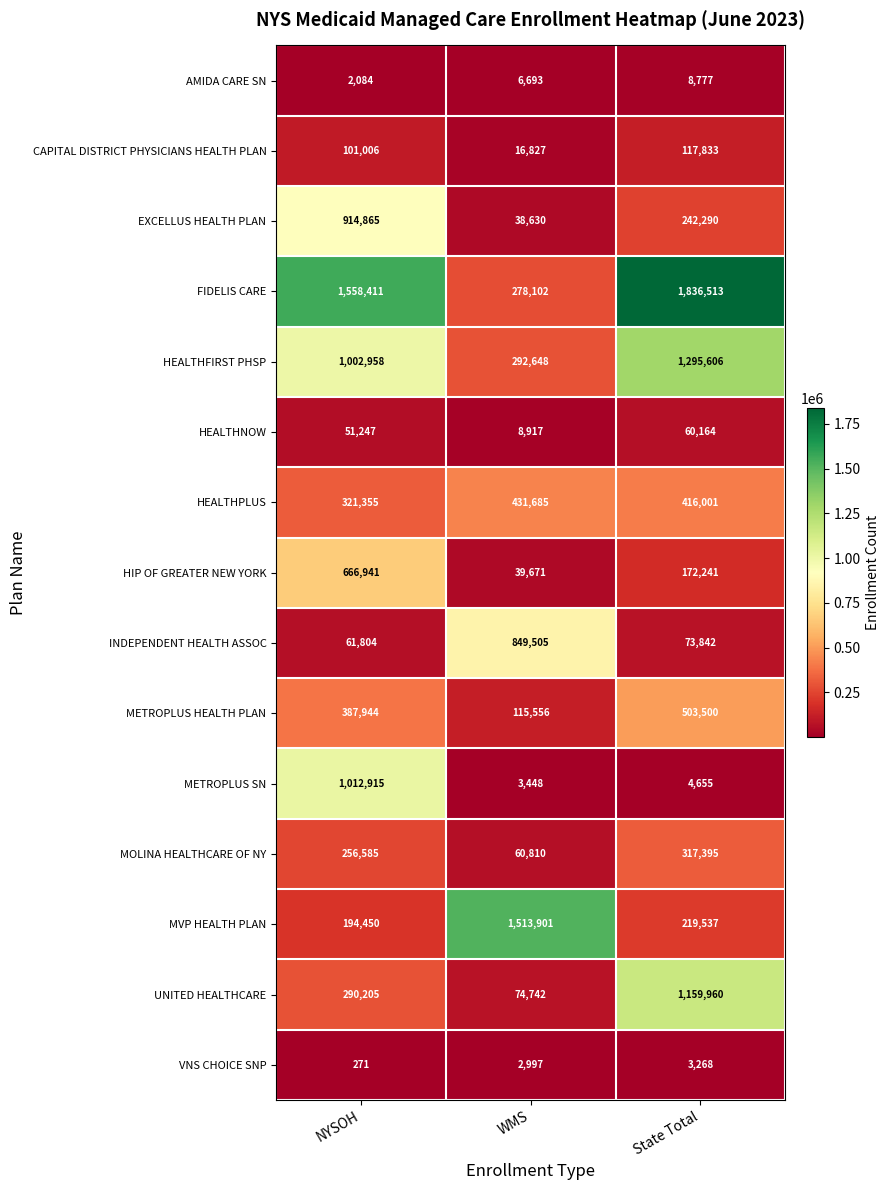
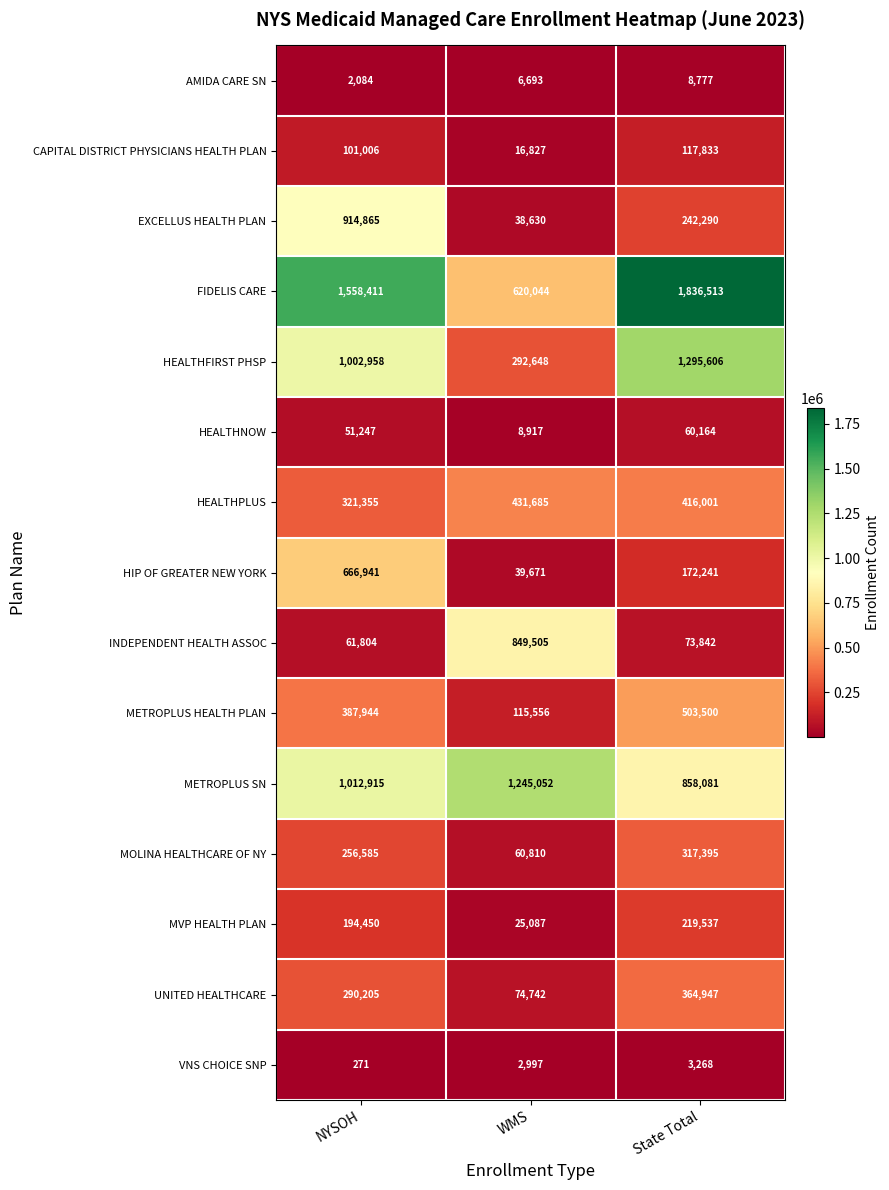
  {
    "AMIDA CARE SN": {
      "NYSOH": "2,084",
      "WMS": "6,693",
      "State Total": "8,777"
    },
    "CAPITAL DISTRICT PHYSICIANS HEALTH PLAN": {
      "NYSOH": "101,006",
      "WMS": "16,827",
      "State Total": "117,833"
    },
    "EXCELLUS HEALTH PLAN": {
      "NYSOH": "914,865",
      "WMS": "38,630",
      "State Total": "242,290"
    },
    "FIDELIS CARE": {
      "NYSOH": "1,558,411",
-     "WMS": "278,102",
+     "WMS": "620,044",
      "State Total": "1,836,513"
    },
    "HEALTHFIRST PHSP": {
      "NYSOH": "1,002,958",
      "WMS": "292,648",
      "State Total": "1,295,606"
    },
    "HEALTHNOW": {
      "NYSOH": "51,247",
      "WMS": "8,917",
      "State Total": "60,164"
    },
    "HEALTHPLUS": {
      "NYSOH": "321,355",
      "WMS": "431,685",
      "State Total": "416,001"
    },
    "HIP OF GREATER NEW YORK": {
      "NYSOH": "666,941",
      "WMS": "39,671",
      "State Total": "172,241"
    },
    "INDEPENDENT HEALTH ASSOC": {
      "NYSOH": "61,804",
      "WMS": "849,505",
      "State Total": "73,842"
    },
    "METROPLUS HEALTH PLAN": {
      "NYSOH": "387,944",
      "WMS": "115,556",
      "State Total": "503,500"
    },
    "METROPLUS SN": {
      "NYSOH": "1,012,915",
-     "WMS": "3,448",
-     "State Total": "4,655"
+     "WMS": "1,245,052",
+     "State Total": "858,081"
    },
    "MOLINA HEALTHCARE OF NY": {
      "NYSOH": "256,585",
      "WMS": "60,810",
      "State Total": "317,395"
    },
    "MVP HEALTH PLAN": {
      "NYSOH": "194,450",
-     "WMS": "1,513,901",
+     "WMS": "25,087",
      "State Total": "219,537"
    },
    "UNITED HEALTHCARE": {
      "NYSOH": "290,205",
      "WMS": "74,742",
-     "State Total": "1,159,960"
+     "State Total": "364,947"
    },
    "VNS CHOICE SNP": {
      "NYSOH": "271",
      "WMS": "2,997",
      "State Total": "3,268"
    }
  }
